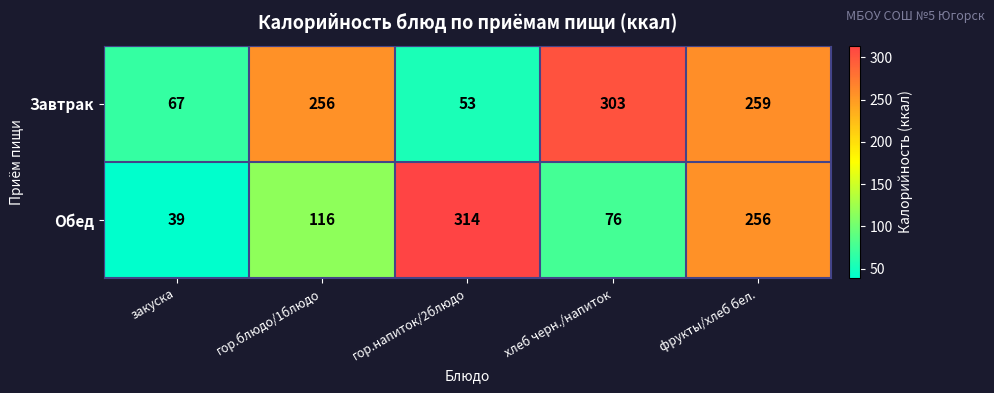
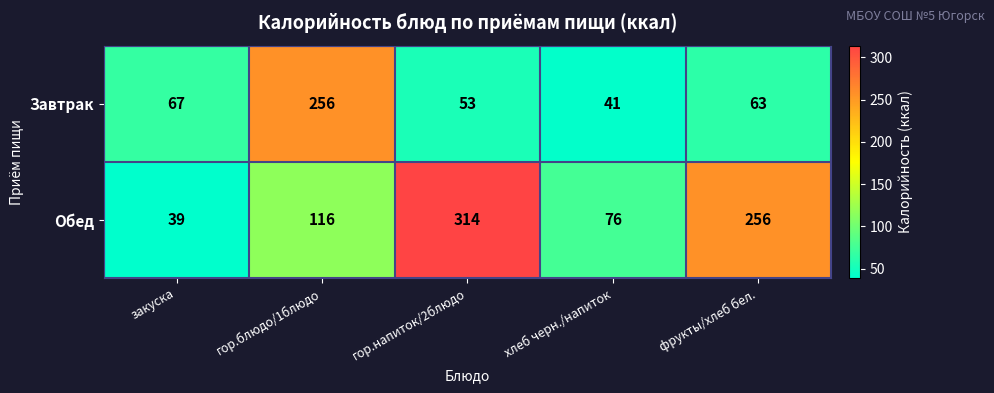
  {
    "Завтрак": {
      "закуска": 67,
      "гор.блюдо/1блюдо": 256,
      "гор.напиток/2блюдо": 53,
-     "хлеб черн./напиток": 303,
-     "фрукты/хлеб бел.": 259
+     "хлеб черн./напиток": 41,
+     "фрукты/хлеб бел.": 63
    },
    "Обед": {
      "закуска": 39,
      "гор.блюдо/1блюдо": 116,
      "гор.напиток/2блюдо": 314,
      "хлеб черн./напиток": 76,
      "фрукты/хлеб бел.": 256
    }
  }
